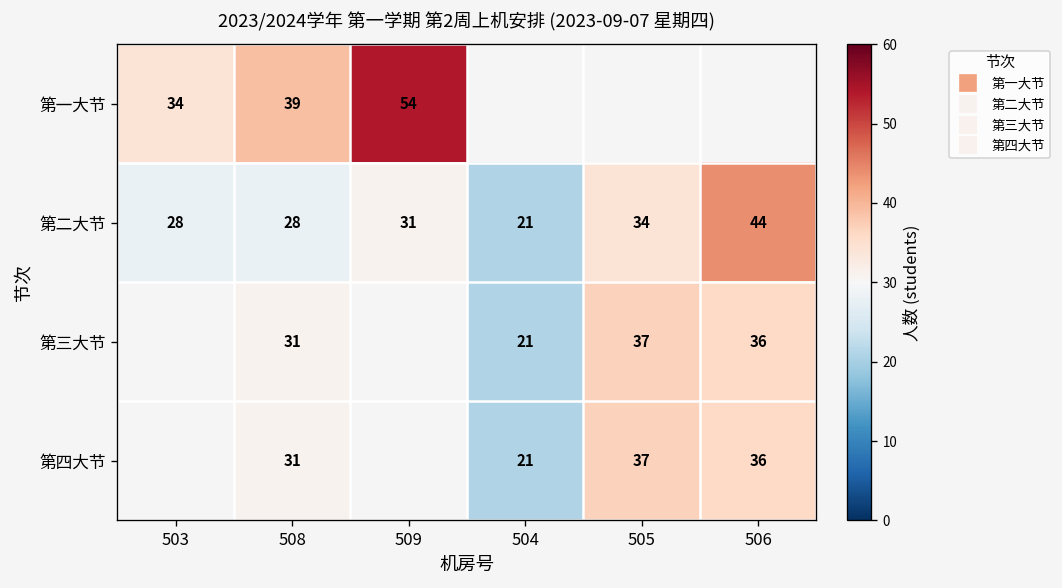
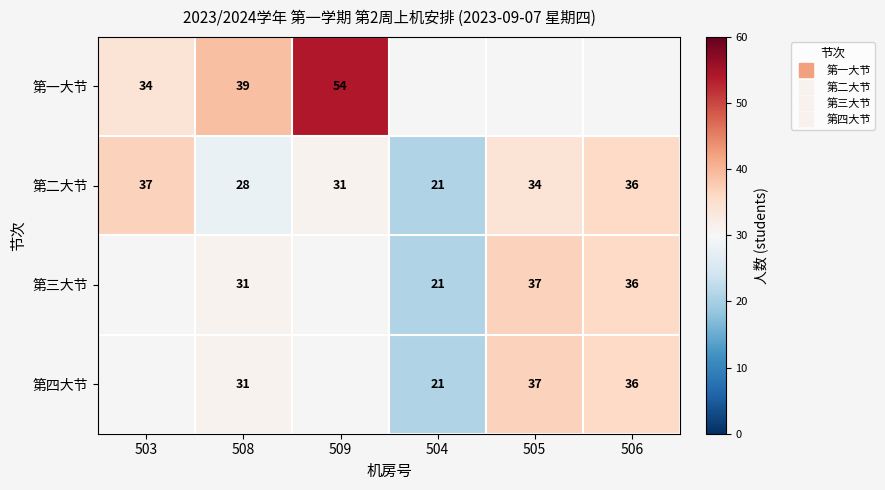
  {
    "第一大节": {
      "503": 34,
      "508": 39,
      "509": 54
    },
    "第二大节": {
-     "503": 28,
+     "503": 37,
      "508": 28,
      "509": 31,
      "504": 21,
      "505": 34,
-     "506": 44
+     "506": 36
    },
    "第三大节": {
      "508": 31,
      "504": 21,
      "505": 37,
      "506": 36
    },
    "第四大节": {
      "508": 31,
      "504": 21,
      "505": 37,
      "506": 36
    }
  }
